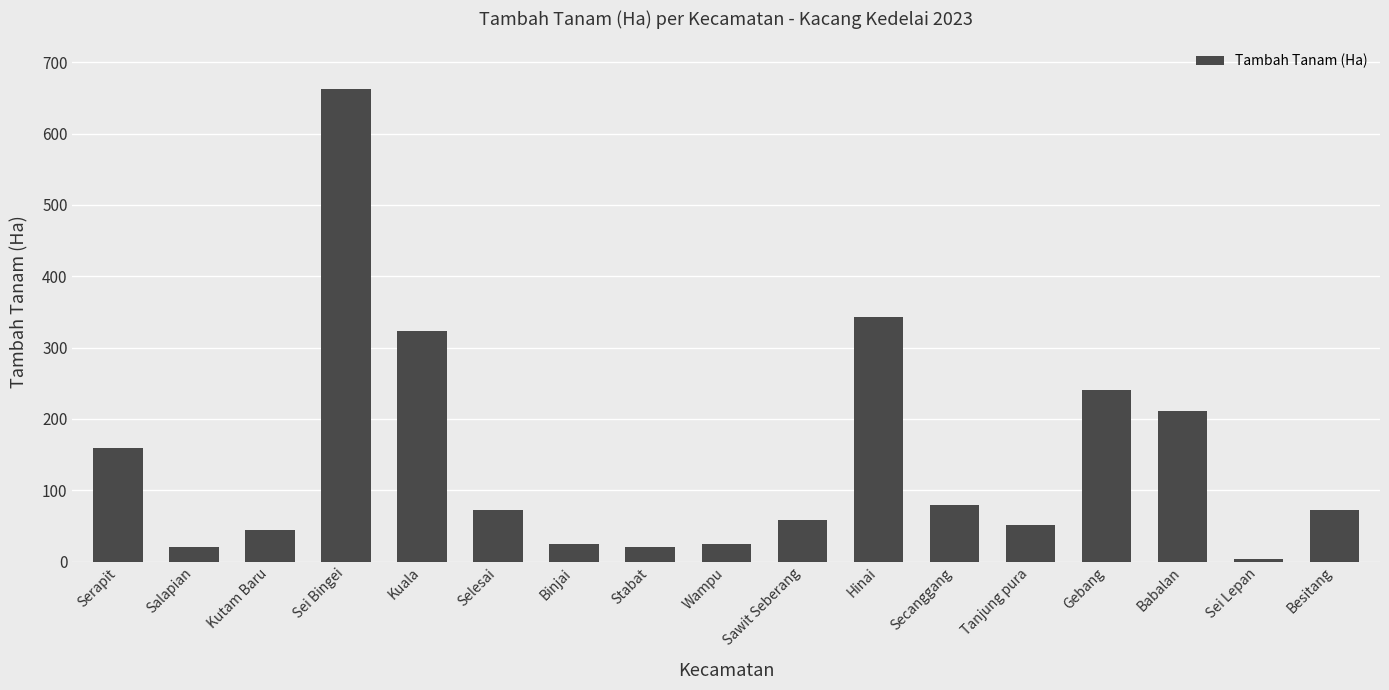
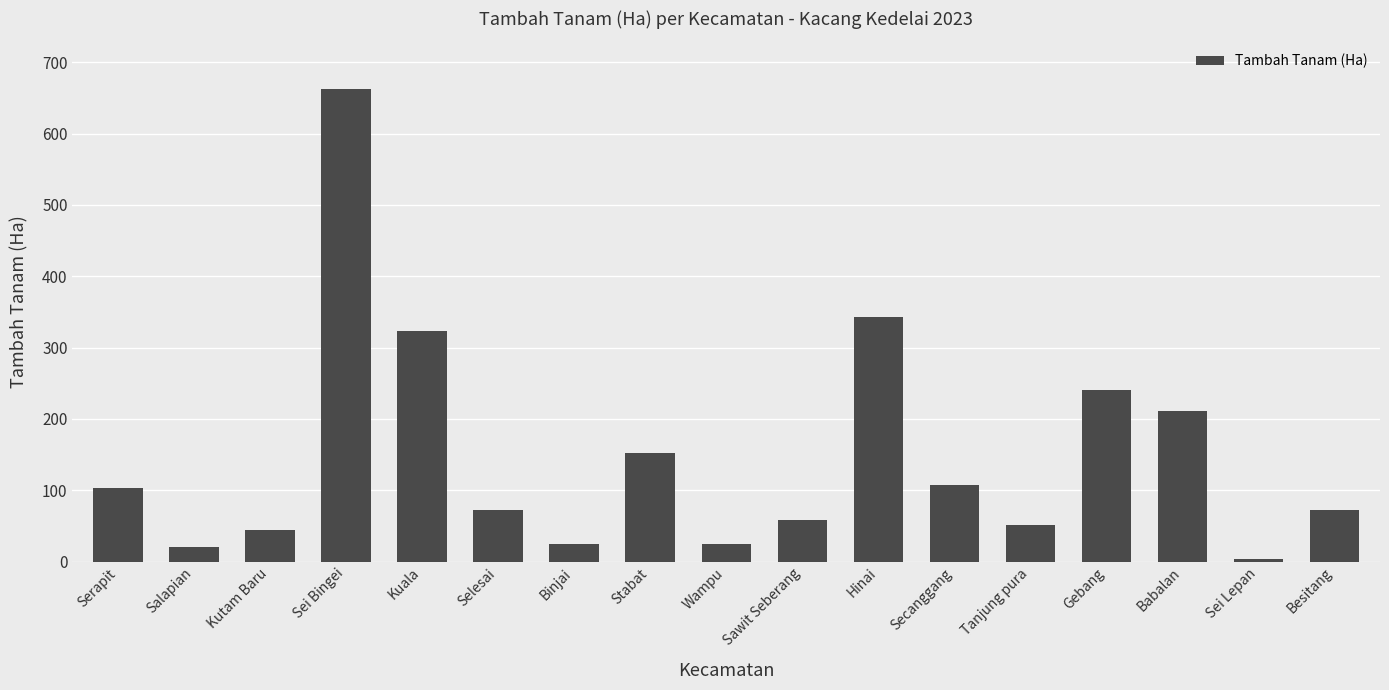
  {
-   "Serapit": 160,
+   "Serapit": 100,
    "Salapian": 20,
    "Kutam Baru": 40,
    "Sei Bingei": 660,
    "Kuala": 320,
    "Selesai": 70,
    "Binjai": 30,
-   "Stabat": 20,
+   "Stabat": 150,
    "Wampu": 30,
    "Sawit Seberang": 60,
    "Hinai": 340,
-   "Secanggang": 80,
+   "Secanggang": 110,
    "Tanjung pura": 50,
    "Gebang": 240,
    "Babalan": 210,
    "Sei Lepan": 0,
    "Besitang": 70
  }
